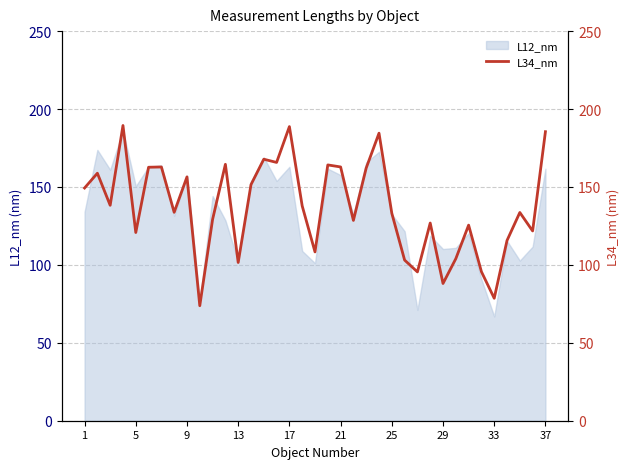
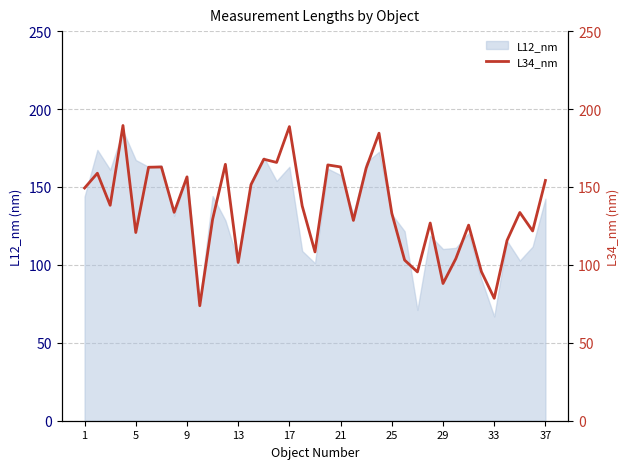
  {
    "L12_nm": {
-     "1": 134,
-     "5": 151,
+     "1": 144,
+     "5": 167,
      "9": 157,
      "13": 102,
      "17": 163,
      "21": 158,
      "25": 132,
      "29": 110,
      "33": 67,
-     "37": 162
+     "37": 142
    },
    "L34_nm": {
      "1": 149,
      "5": 121,
      "9": 156,
      "13": 102,
      "17": 189,
      "21": 163,
      "25": 133,
      "29": 88,
      "33": 79,
-     "37": 185
+     "37": 154
    }
  }
